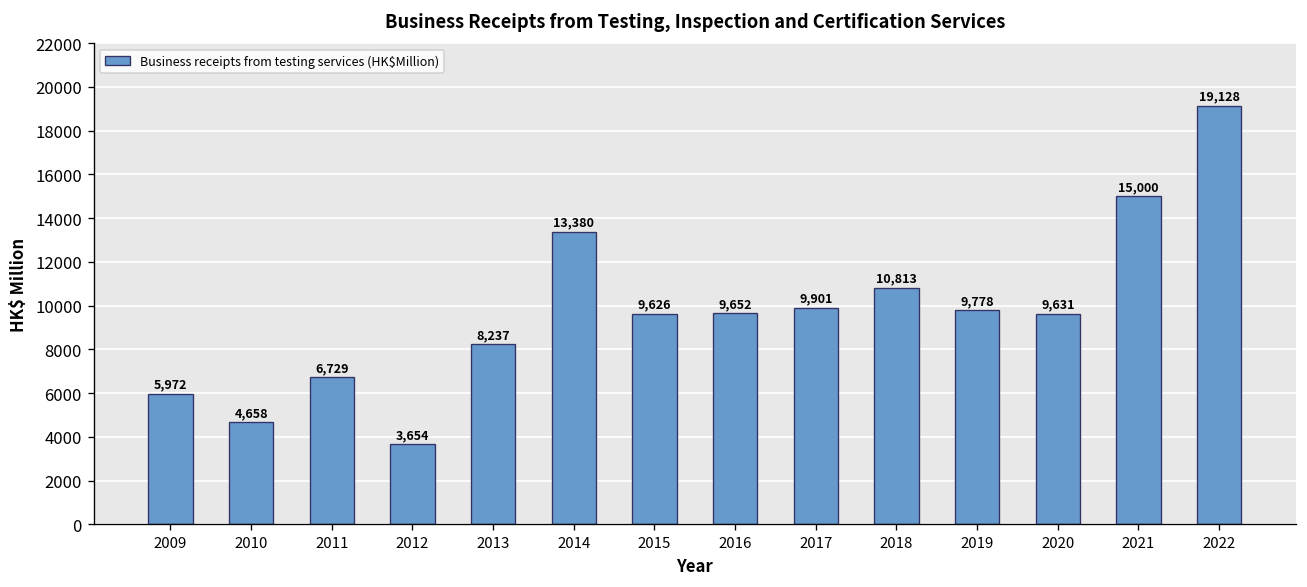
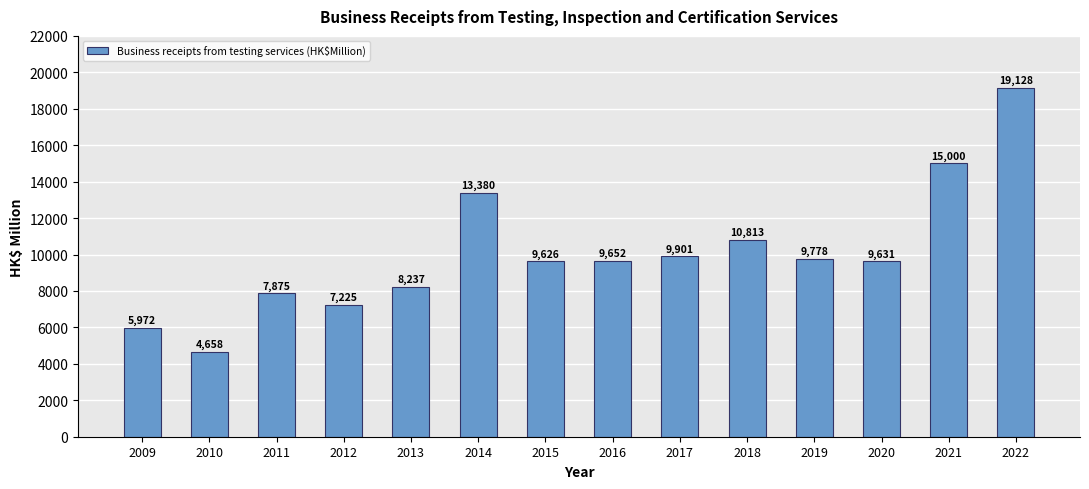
  {
    "2009": "5,972",
    "2010": "4,658",
-   "2011": "6,729",
-   "2012": "3,654",
+   "2011": "7,875",
+   "2012": "7,225",
    "2013": "8,237",
    "2014": "13,380",
    "2015": "9,626",
    "2016": "9,652",
    "2017": "9,901",
    "2018": "10,813",
    "2019": "9,778",
    "2020": "9,631",
    "2021": "15,000",
    "2022": "19,128"
  }
